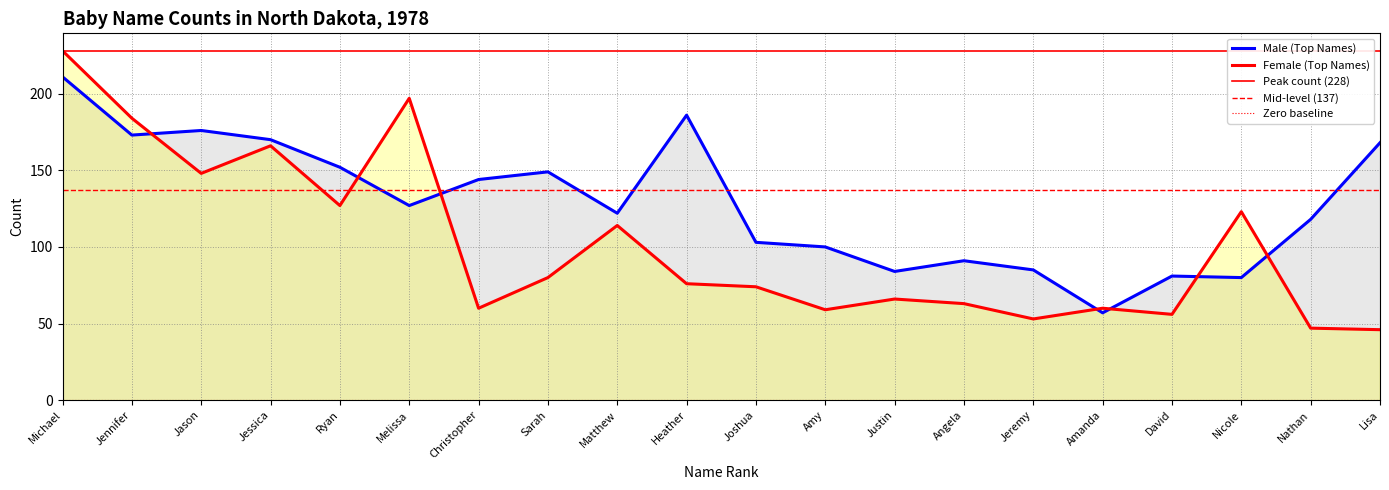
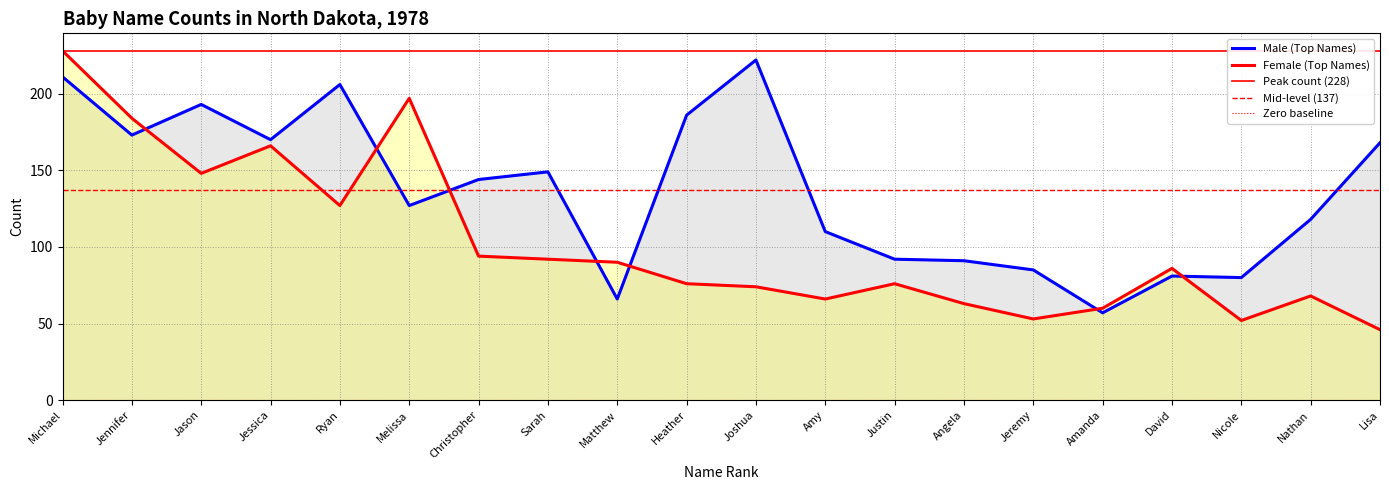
  {
    "Male (Top Names)": {
      "Michael": 211,
      "Jennifer": 173,
-     "Jason": 176,
+     "Jason": 193,
      "Jessica": 170,
-     "Ryan": 152,
+     "Ryan": 206,
      "Melissa": 127,
      "Christopher": 144,
      "Sarah": 149,
-     "Matthew": 122,
+     "Matthew": 66,
      "Heather": 186,
-     "Joshua": 103,
-     "Amy": 100,
-     "Justin": 84,
+     "Joshua": 222,
+     "Amy": 110,
+     "Justin": 92,
      "Angela": 91,
      "Jeremy": 85,
      "Amanda": 57,
      "David": 81,
      "Nicole": 80,
      "Nathan": 118,
      "Lisa": 168
    },
    "Female (Top Names)": {
      "Michael": 228,
      "Jennifer": 184,
      "Jason": 148,
      "Jessica": 166,
      "Ryan": 127,
      "Melissa": 197,
-     "Christopher": 60,
-     "Sarah": 80,
-     "Matthew": 114,
+     "Christopher": 94,
+     "Sarah": 92,
+     "Matthew": 90,
      "Heather": 76,
      "Joshua": 74,
-     "Amy": 59,
-     "Justin": 66,
+     "Amy": 66,
+     "Justin": 76,
      "Angela": 63,
      "Jeremy": 53,
      "Amanda": 60,
-     "David": 56,
-     "Nicole": 123,
-     "Nathan": 47,
+     "David": 86,
+     "Nicole": 52,
+     "Nathan": 68,
      "Lisa": 46
    }
  }
